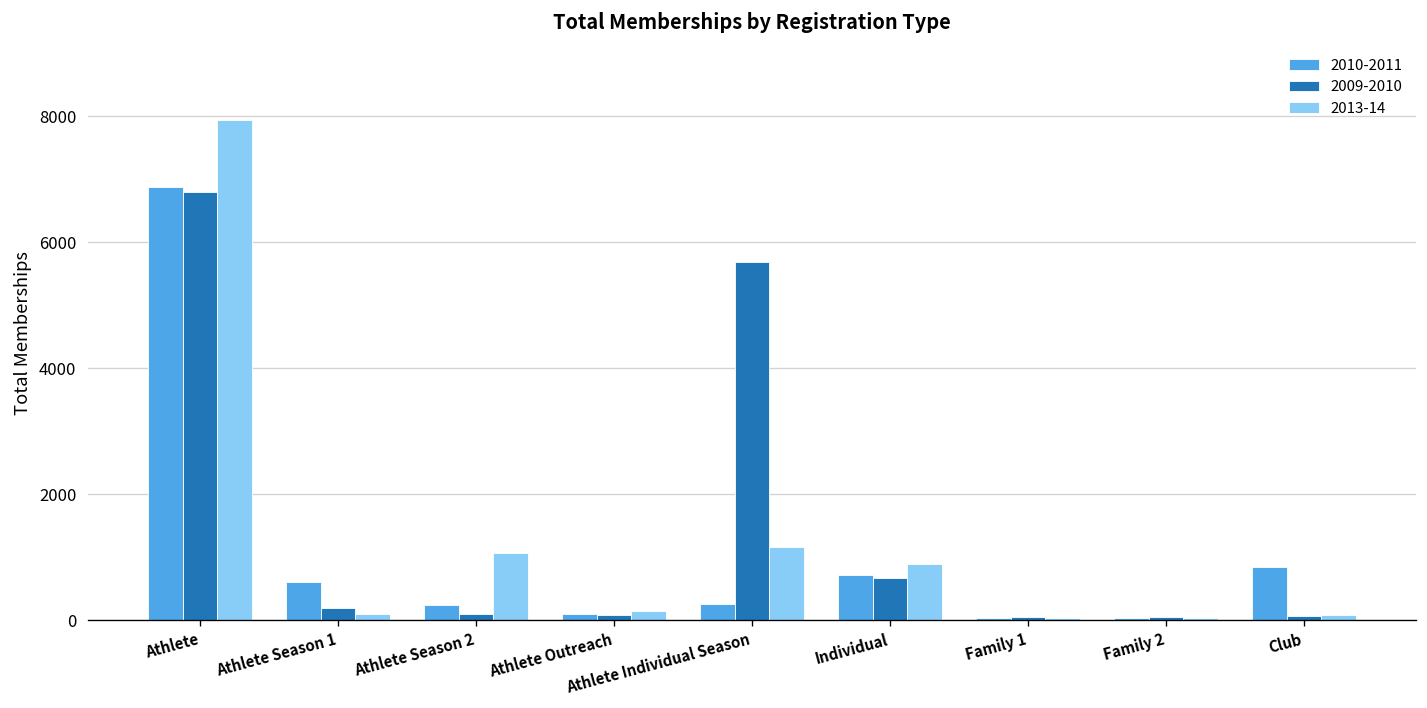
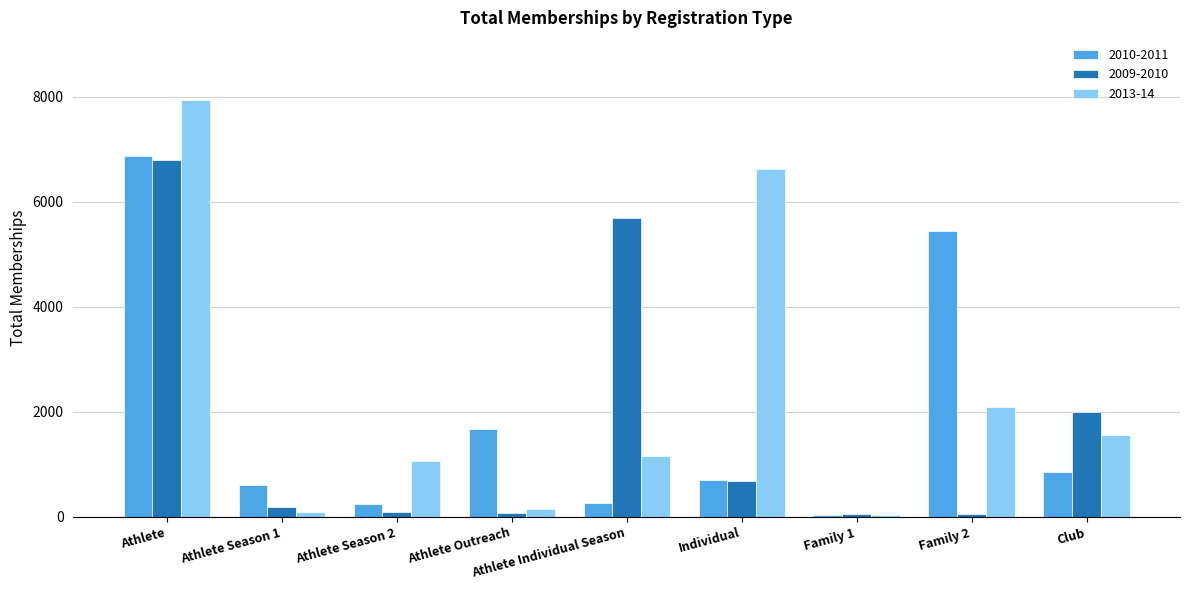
  {
    "2010-2011": {
      "Athlete": 6900,
      "Athlete Season 1": 600,
      "Athlete Season 2": 200,
-     "Athlete Outreach": 100,
+     "Athlete Outreach": 1700,
      "Athlete Individual Season": 300,
      "Individual": 700,
-     "Family 2": 0,
+     "Family 2": 5400,
      "Club": 900
    },
    "2009-2010": {
      "Athlete": 6800,
      "Athlete Season 1": 200,
      "Athlete Season 2": 100,
      "Athlete Outreach": 100,
      "Athlete Individual Season": 5700,
      "Individual": 700,
-     "Club": 100
+     "Club": 2000
    },
    "2013-14": {
      "Athlete": 7900,
      "Athlete Season 1": 100,
      "Athlete Season 2": 1100,
      "Athlete Outreach": 200,
      "Athlete Individual Season": 1200,
-     "Individual": 900,
-     "Family 2": 0,
-     "Club": 100
+     "Individual": 6600,
+     "Family 2": 2100,
+     "Club": 1600
    }
  }
